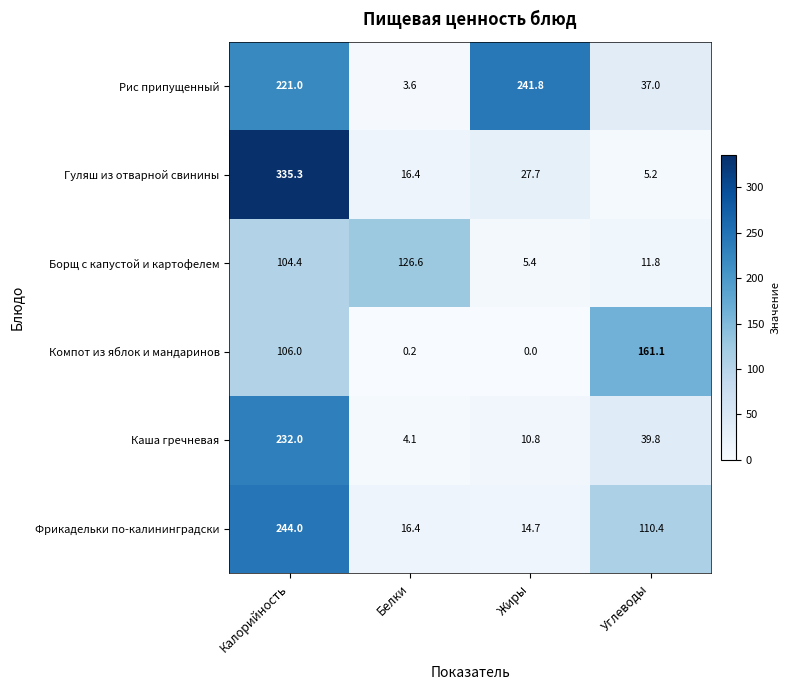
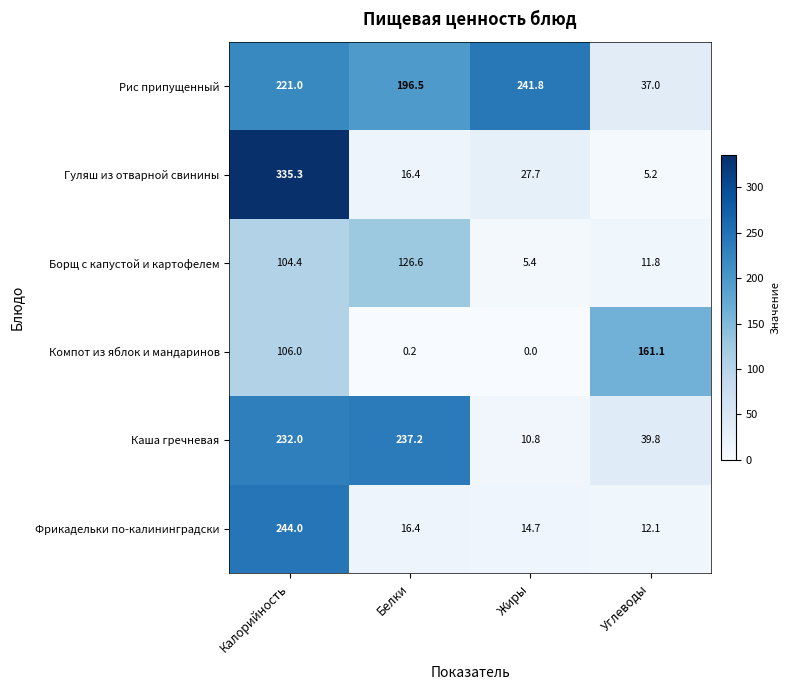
  {
    "Рис припущенный": {
      "Калорийность": 221.0,
-     "Белки": 3.6,
+     "Белки": 196.5,
      "Жиры": 241.8,
      "Углеводы": 37.0
    },
    "Гуляш из отварной свинины": {
      "Калорийность": 335.3,
      "Белки": 16.4,
      "Жиры": 27.7,
      "Углеводы": 5.2
    },
    "Борщ с капустой и картофелем": {
      "Калорийность": 104.4,
      "Белки": 126.6,
      "Жиры": 5.4,
      "Углеводы": 11.8
    },
    "Компот из яблок и мандаринов": {
      "Калорийность": 106.0,
      "Белки": 0.2,
      "Жиры": 0.0,
      "Углеводы": 161.1
    },
    "Каша гречневая": {
      "Калорийность": 232.0,
-     "Белки": 4.1,
+     "Белки": 237.2,
      "Жиры": 10.8,
      "Углеводы": 39.8
    },
    "Фрикадельки по-калининградски": {
      "Калорийность": 244.0,
      "Белки": 16.4,
      "Жиры": 14.7,
-     "Углеводы": 110.4
+     "Углеводы": 12.1
    }
  }
